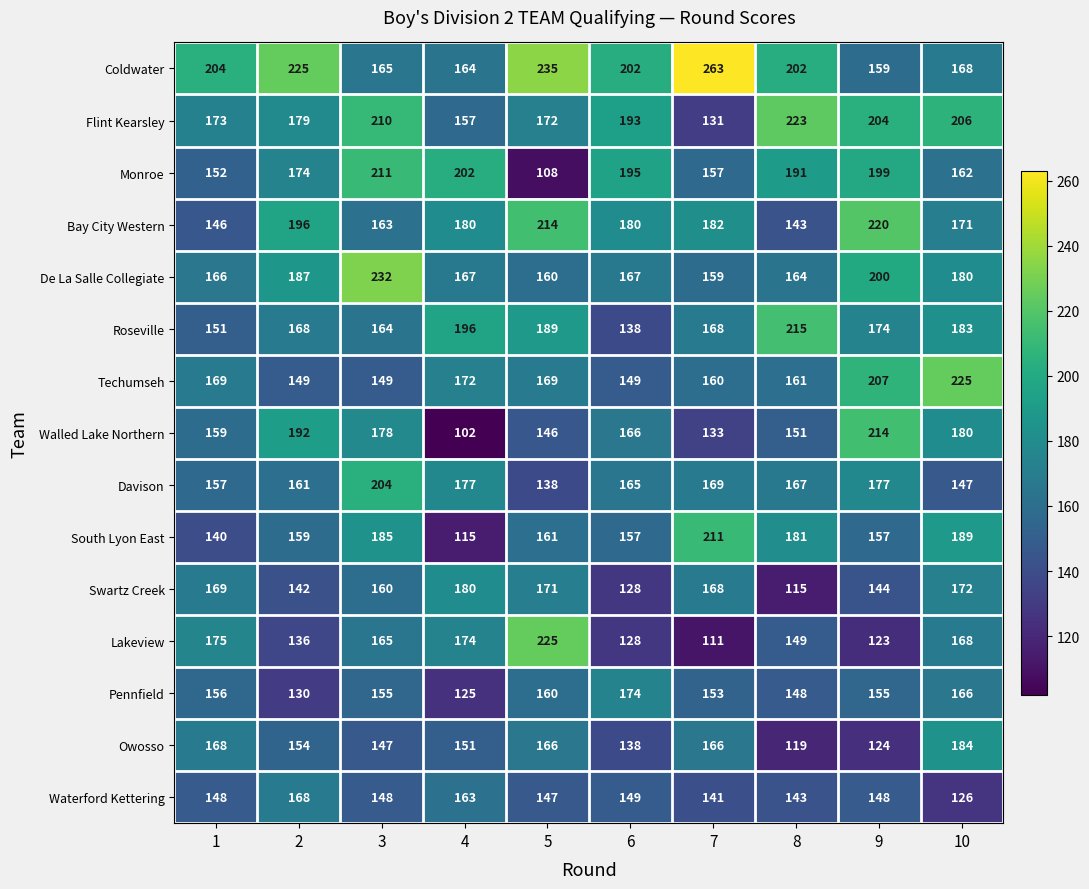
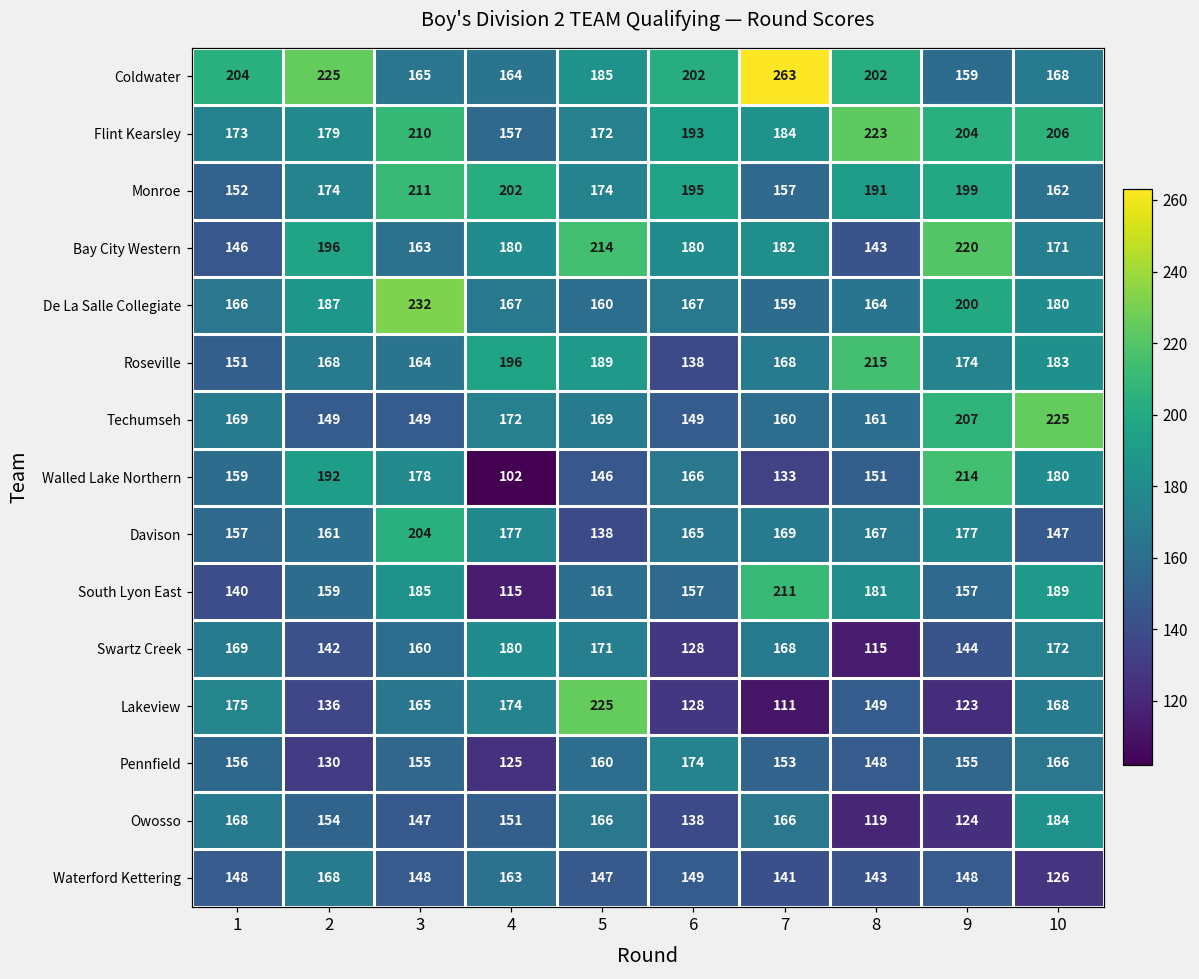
  {
    "Coldwater": {
      "1": 204,
      "2": 225,
      "3": 165,
      "4": 164,
-     "5": 235,
+     "5": 185,
      "6": 202,
      "7": 263,
      "8": 202,
      "9": 159,
      "10": 168
    },
    "Flint Kearsley": {
      "1": 173,
      "2": 179,
      "3": 210,
      "4": 157,
      "5": 172,
      "6": 193,
-     "7": 131,
+     "7": 184,
      "8": 223,
      "9": 204,
      "10": 206
    },
    "Monroe": {
      "1": 152,
      "2": 174,
      "3": 211,
      "4": 202,
-     "5": 108,
+     "5": 174,
      "6": 195,
      "7": 157,
      "8": 191,
      "9": 199,
      "10": 162
    },
    "Bay City Western": {
      "1": 146,
      "2": 196,
      "3": 163,
      "4": 180,
      "5": 214,
      "6": 180,
      "7": 182,
      "8": 143,
      "9": 220,
      "10": 171
    },
    "De La Salle Collegiate": {
      "1": 166,
      "2": 187,
      "3": 232,
      "4": 167,
      "5": 160,
      "6": 167,
      "7": 159,
      "8": 164,
      "9": 200,
      "10": 180
    },
    "Roseville": {
      "1": 151,
      "2": 168,
      "3": 164,
      "4": 196,
      "5": 189,
      "6": 138,
      "7": 168,
      "8": 215,
      "9": 174,
      "10": 183
    },
    "Techumseh": {
      "1": 169,
      "2": 149,
      "3": 149,
      "4": 172,
      "5": 169,
      "6": 149,
      "7": 160,
      "8": 161,
      "9": 207,
      "10": 225
    },
    "Walled Lake Northern": {
      "1": 159,
      "2": 192,
      "3": 178,
      "4": 102,
      "5": 146,
      "6": 166,
      "7": 133,
      "8": 151,
      "9": 214,
      "10": 180
    },
    "Davison": {
      "1": 157,
      "2": 161,
      "3": 204,
      "4": 177,
      "5": 138,
      "6": 165,
      "7": 169,
      "8": 167,
      "9": 177,
      "10": 147
    },
    "South Lyon East": {
      "1": 140,
      "2": 159,
      "3": 185,
      "4": 115,
      "5": 161,
      "6": 157,
      "7": 211,
      "8": 181,
      "9": 157,
      "10": 189
    },
    "Swartz Creek": {
      "1": 169,
      "2": 142,
      "3": 160,
      "4": 180,
      "5": 171,
      "6": 128,
      "7": 168,
      "8": 115,
      "9": 144,
      "10": 172
    },
    "Lakeview": {
      "1": 175,
      "2": 136,
      "3": 165,
      "4": 174,
      "5": 225,
      "6": 128,
      "7": 111,
      "8": 149,
      "9": 123,
      "10": 168
    },
    "Pennfield": {
      "1": 156,
      "2": 130,
      "3": 155,
      "4": 125,
      "5": 160,
      "6": 174,
      "7": 153,
      "8": 148,
      "9": 155,
      "10": 166
    },
    "Owosso": {
      "1": 168,
      "2": 154,
      "3": 147,
      "4": 151,
      "5": 166,
      "6": 138,
      "7": 166,
      "8": 119,
      "9": 124,
      "10": 184
    },
    "Waterford Kettering": {
      "1": 148,
      "2": 168,
      "3": 148,
      "4": 163,
      "5": 147,
      "6": 149,
      "7": 141,
      "8": 143,
      "9": 148,
      "10": 126
    }
  }
